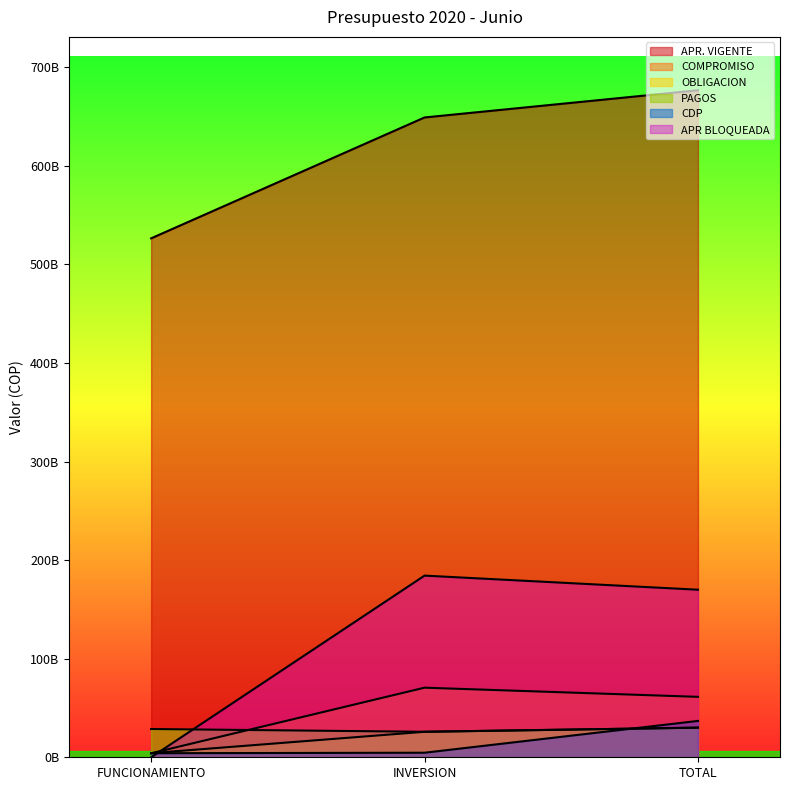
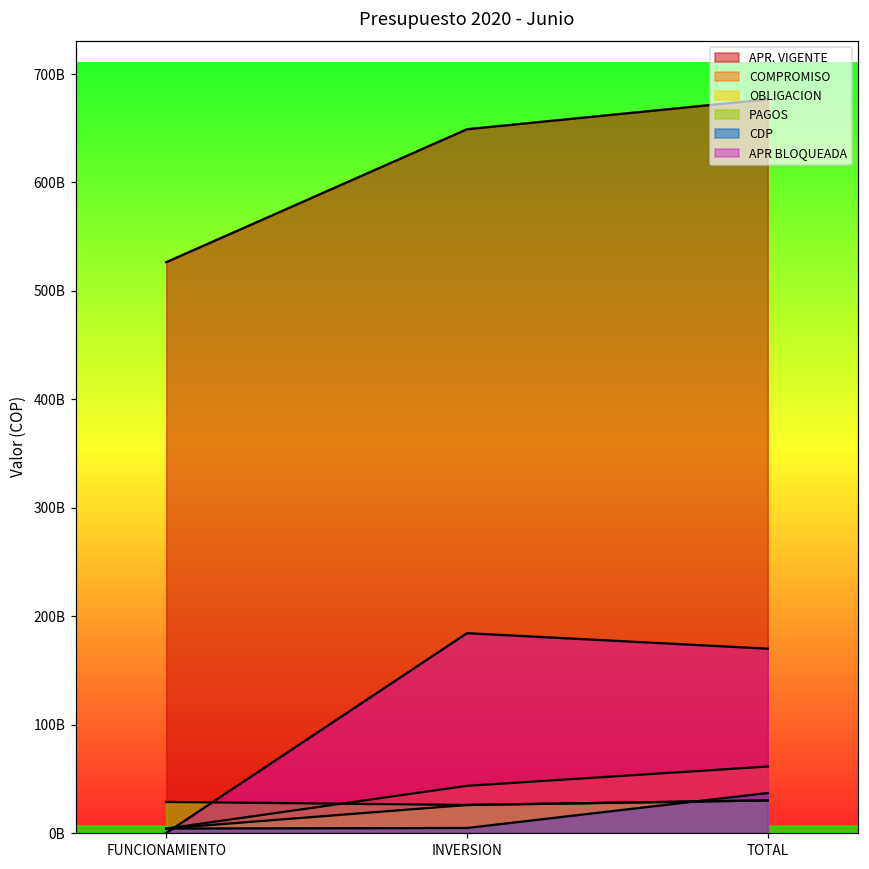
  {
    "APR. VIGENTE": {
      "FUNCIONAMIENTO": 530000000000,
      "INVERSION": 650000000000
    },
    "COMPROMISO": {
-     "INVERSION": 70000000000,
+     "INVERSION": 40000000000,
      "TOTAL": 60000000000
    },
    "PAGOS": {
      "FUNCIONAMIENTO": 30000000000
    },
    "CDP": {
      "TOTAL": 40000000000
    },
    "APR BLOQUEADA": {
      "INVERSION": 180000000000,
      "TOTAL": 170000000000
    }
  }
